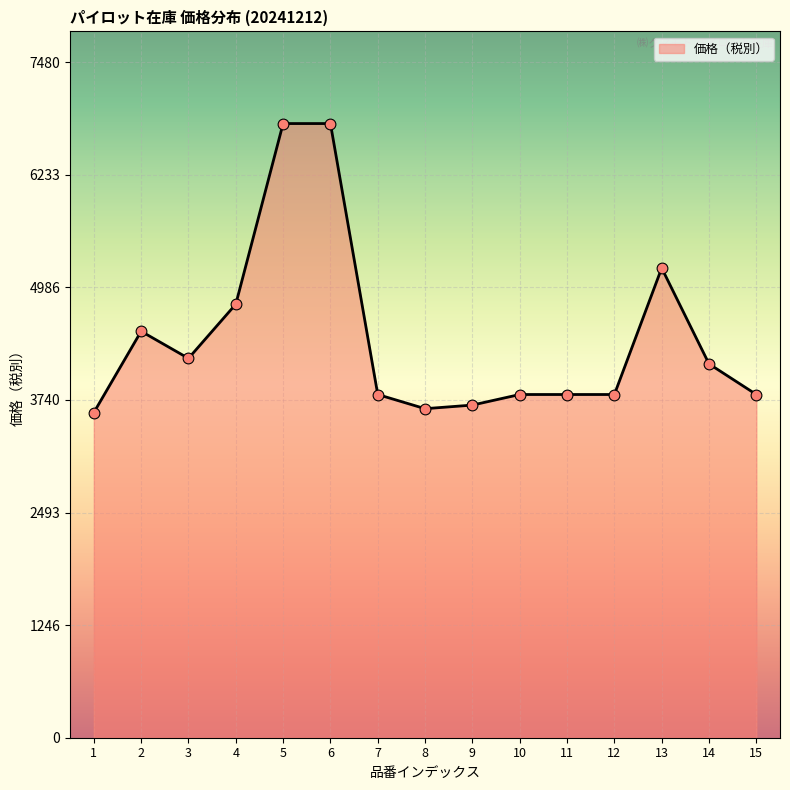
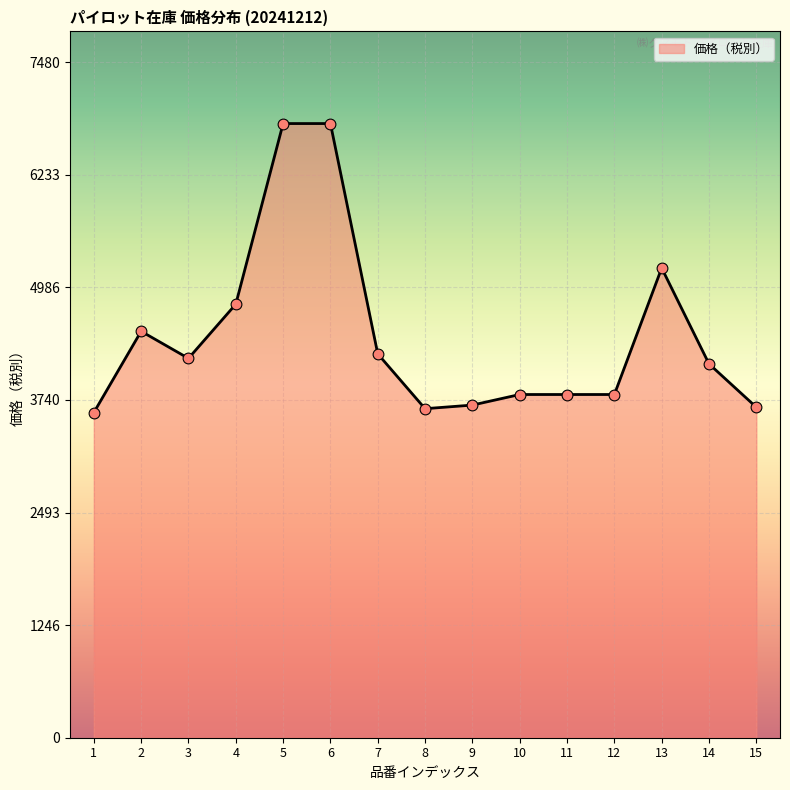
  {
    "1": 3600,
    "2": 4500,
    "3": 4200,
    "4": 4800,
    "5": 6800,
    "6": 6800,
-   "7": 3800,
+   "7": 4300,
    "8": 3600,
    "9": 3700,
    "10": 3800,
    "11": 3800,
    "12": 3800,
    "13": 5200,
    "14": 4100,
-   "15": 3800
+   "15": 3700
  }
